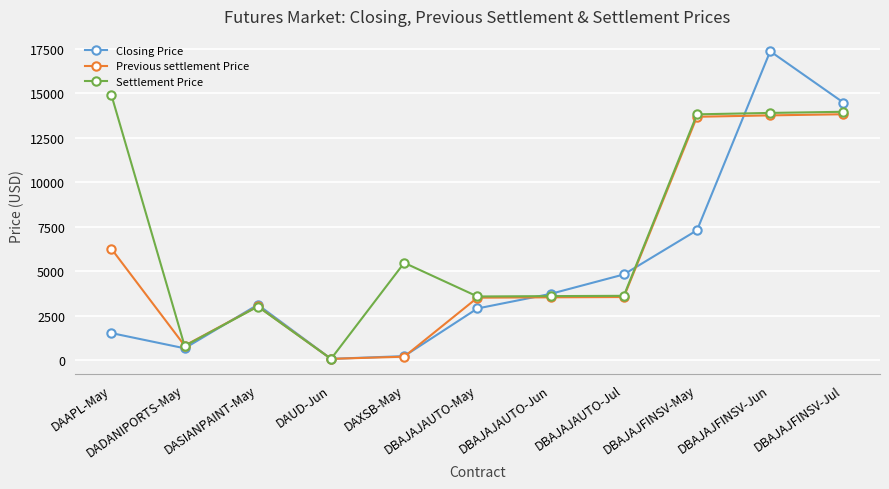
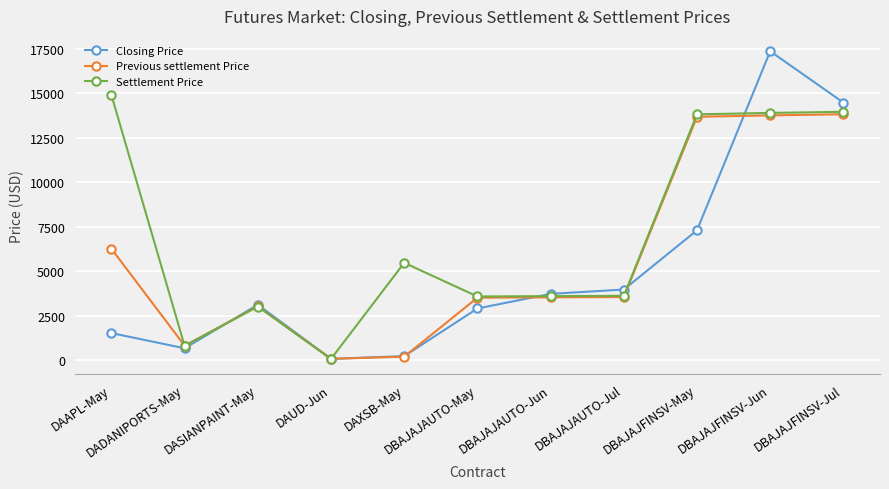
  {
    "Closing Price": {
      "DAAPL-May": 1500,
      "DBAJAJAUTO-May": 2900,
-     "DBAJAJAUTO-Jul": 4800,
+     "DBAJAJAUTO-Jul": 4000,
      "DBAJAJFINSV-May": 7300,
      "DBAJAJFINSV-Jun": 17400,
      "DBAJAJFINSV-Jul": 14500
    },
    "Previous settlement Price": {
      "DAAPL-May": 6300
    },
    "Settlement Price": {
      "DAAPL-May": 14900,
      "DAXSB-May": 5500
    }
  }
